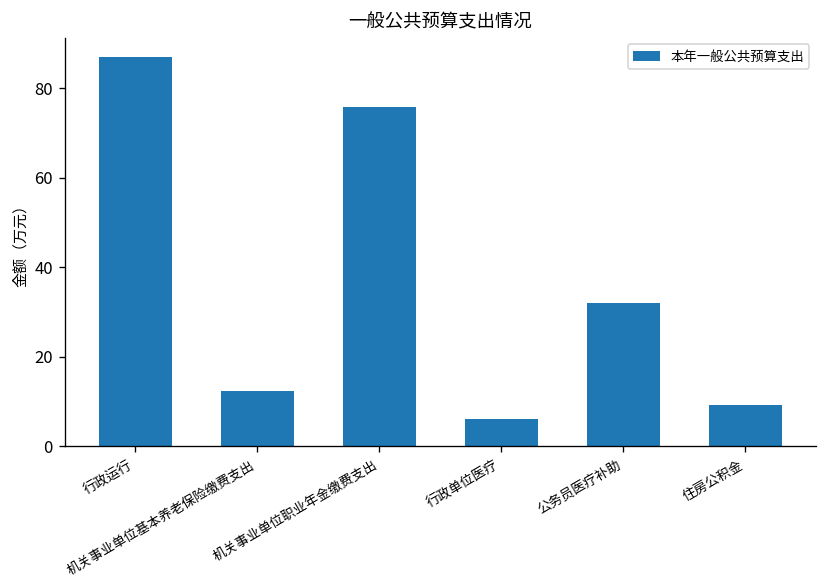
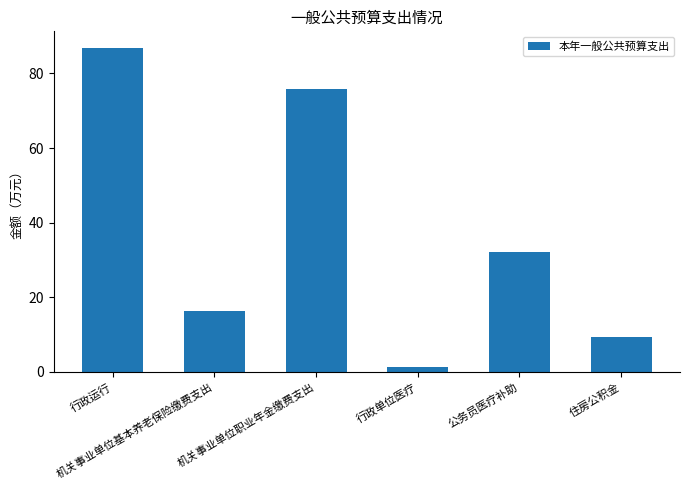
  {
    "行政运行": 87,
-   "机关事业单位基本养老保险缴费支出": 12,
+   "机关事业单位基本养老保险缴费支出": 16,
    "机关事业单位职业年金缴费支出": 76,
-   "行政单位医疗": 6,
+   "行政单位医疗": 1,
    "公务员医疗补助": 32,
    "住房公积金": 9
  }
